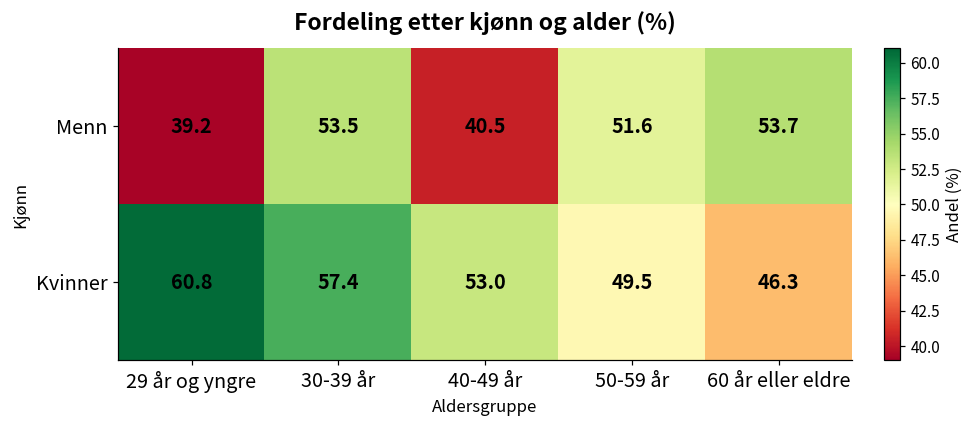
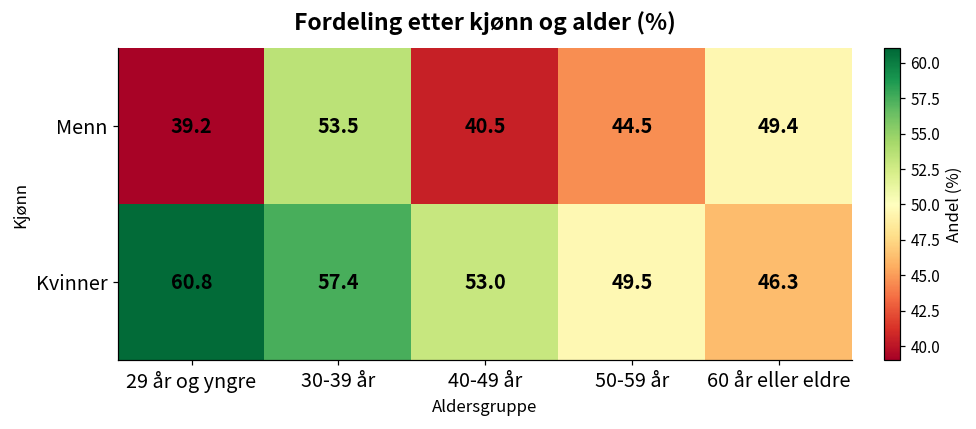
  {
    "Menn": {
      "29 år og yngre": 39.2,
      "30-39 år": 53.5,
      "40-49 år": 40.5,
-     "50-59 år": 51.6,
-     "60 år eller eldre": 53.7
+     "50-59 år": 44.5,
+     "60 år eller eldre": 49.4
    },
    "Kvinner": {
      "29 år og yngre": 60.8,
      "30-39 år": 57.4,
      "40-49 år": 53.0,
      "50-59 år": 49.5,
      "60 år eller eldre": 46.3
    }
  }
